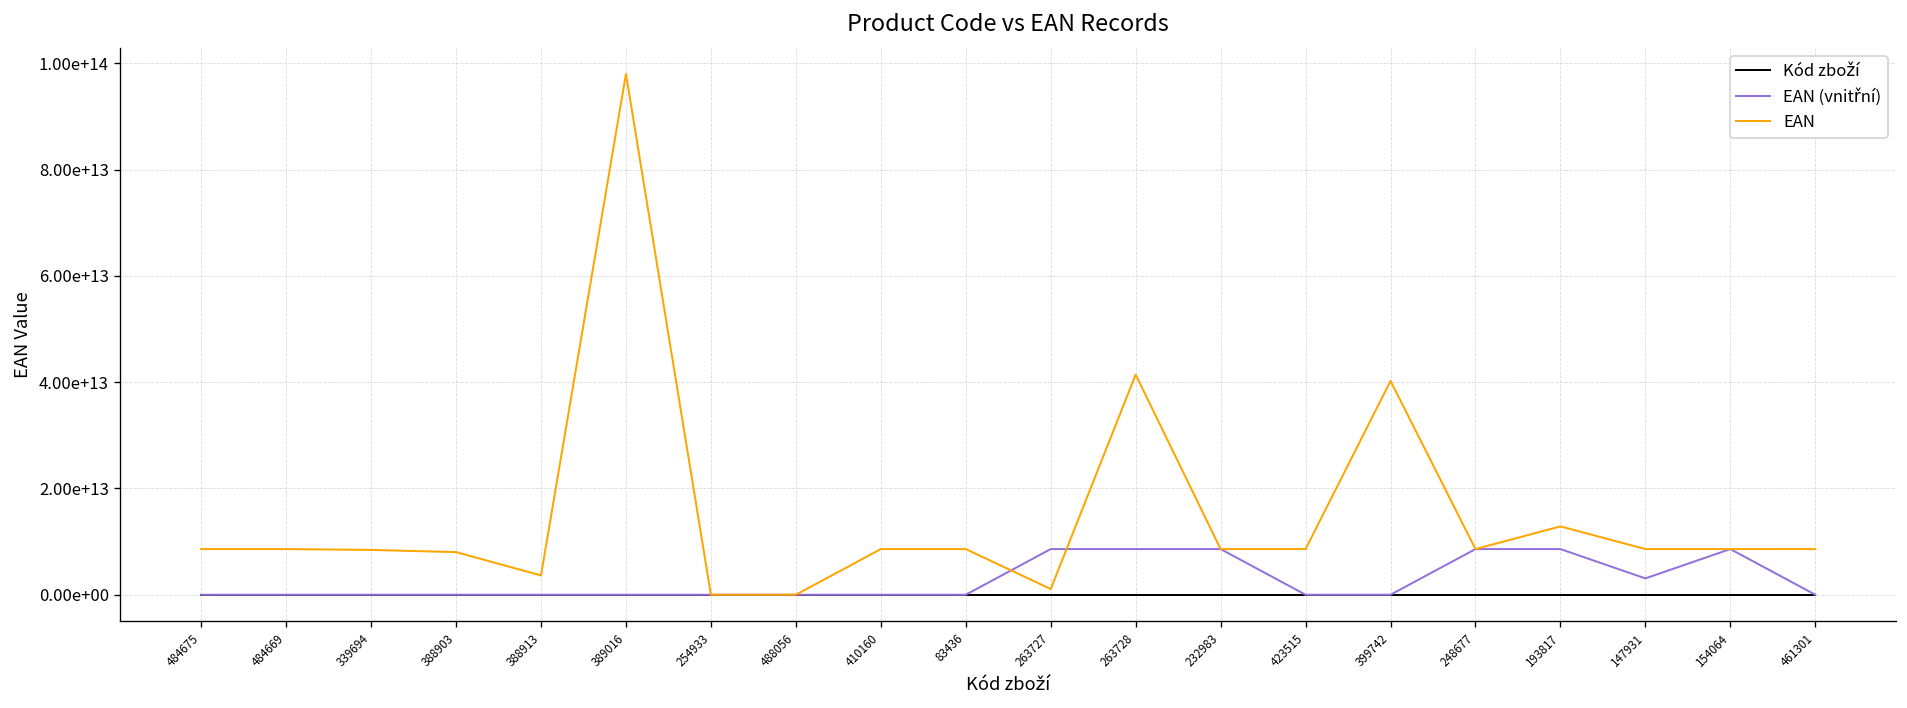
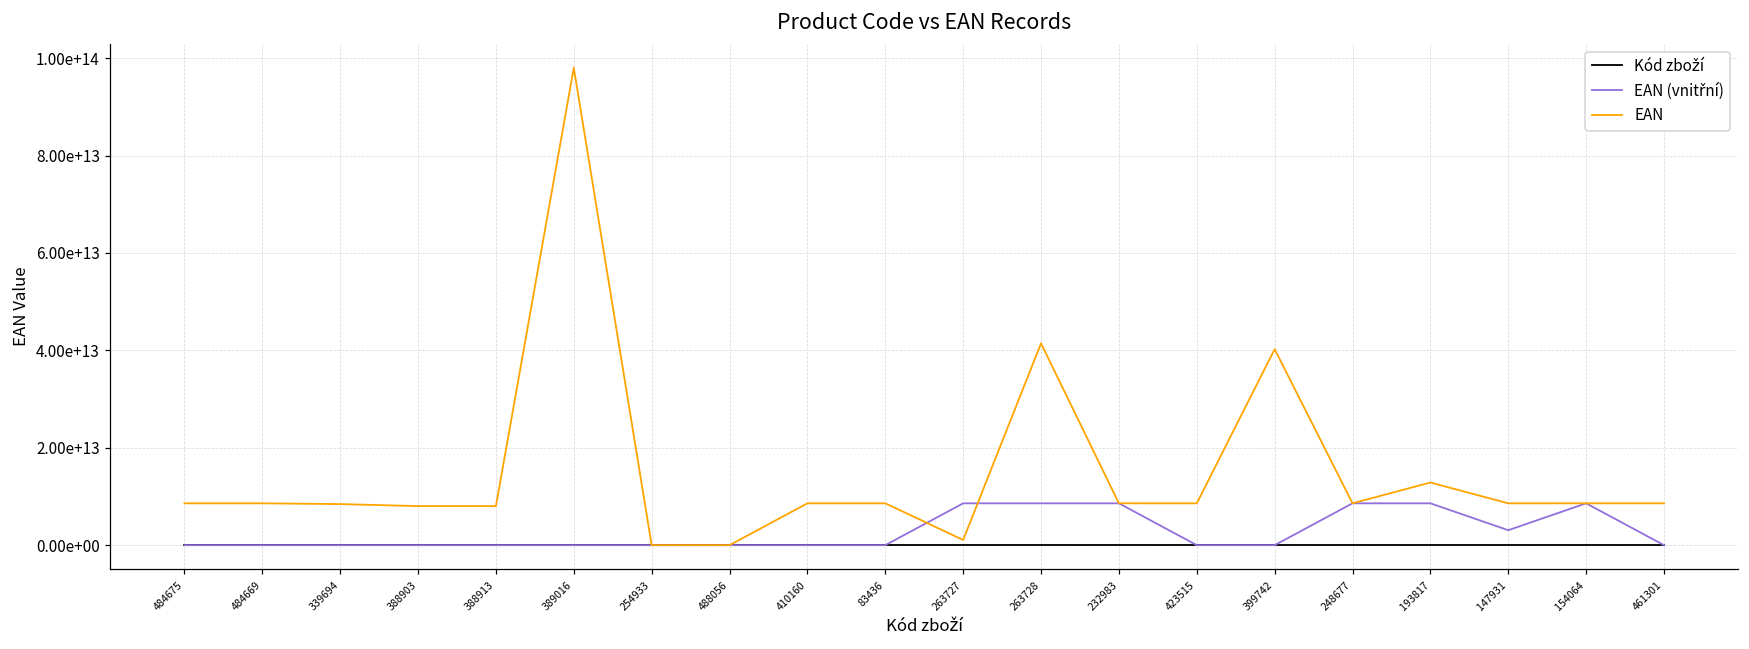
  {
    "Kód zboží": {
      "263727": 0,
      "263728": 0,
      "232983": 0,
      "248677": 0,
      "193817": 0,
      "147931": 0,
      "154064": 0
    },
    "EAN (vnitřní)": {
      "263727": 9000000000000,
      "263728": 9000000000000,
      "193817": 9000000000000,
      "147931": 3000000000000
    },
    "EAN": {
      "484675": 9000000000000,
      "484669": 9000000000000,
      "339694": 8000000000000,
      "388903": 8000000000000,
-     "388913": 4000000000000,
+     "388913": 8000000000000,
      "389016": 98000000000000,
      "410160": 9000000000000,
      "83436": 9000000000000,
      "263727": 1000000000000,
      "263728": 41000000000000,
      "423515": 9000000000000,
      "399742": 40000000000000,
      "193817": 13000000000000,
      "147931": 9000000000000,
      "461301": 9000000000000
    }
  }
